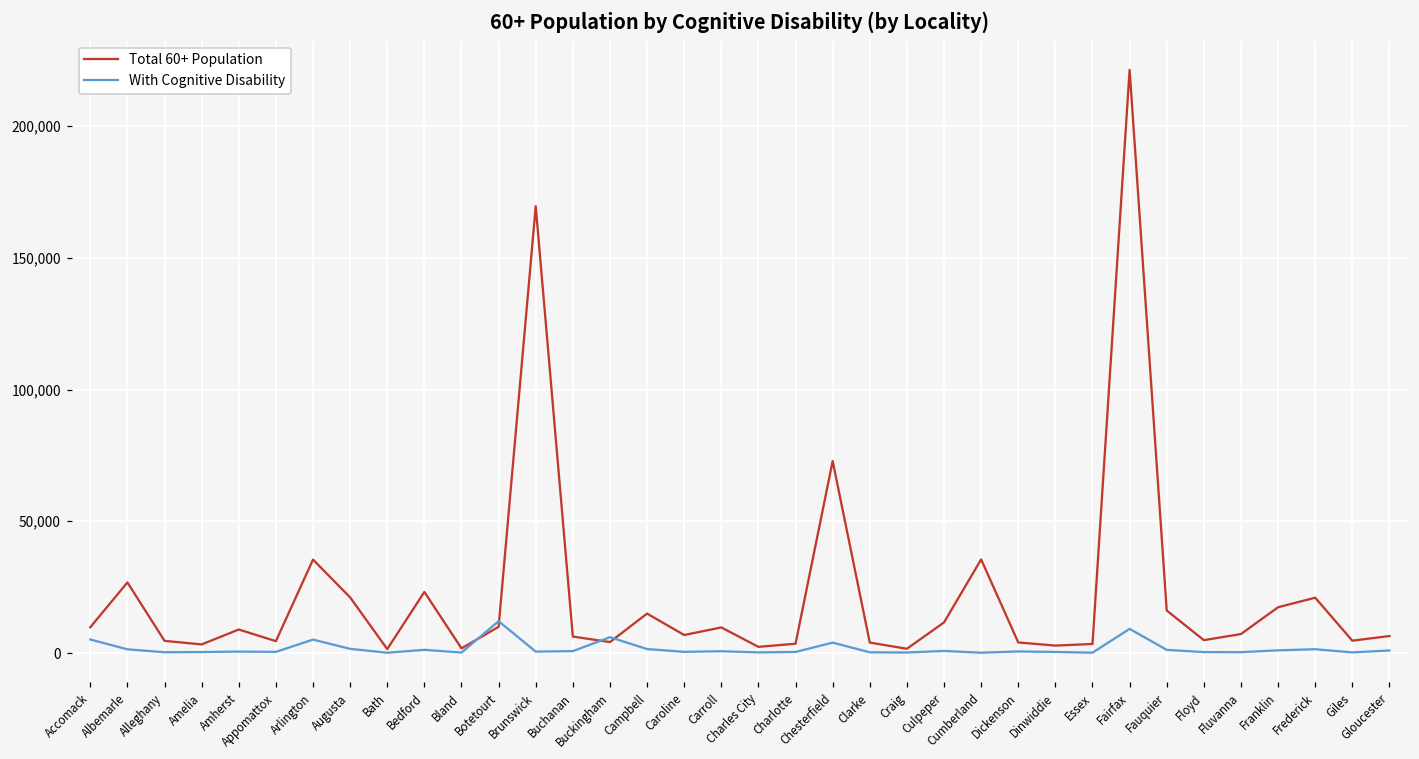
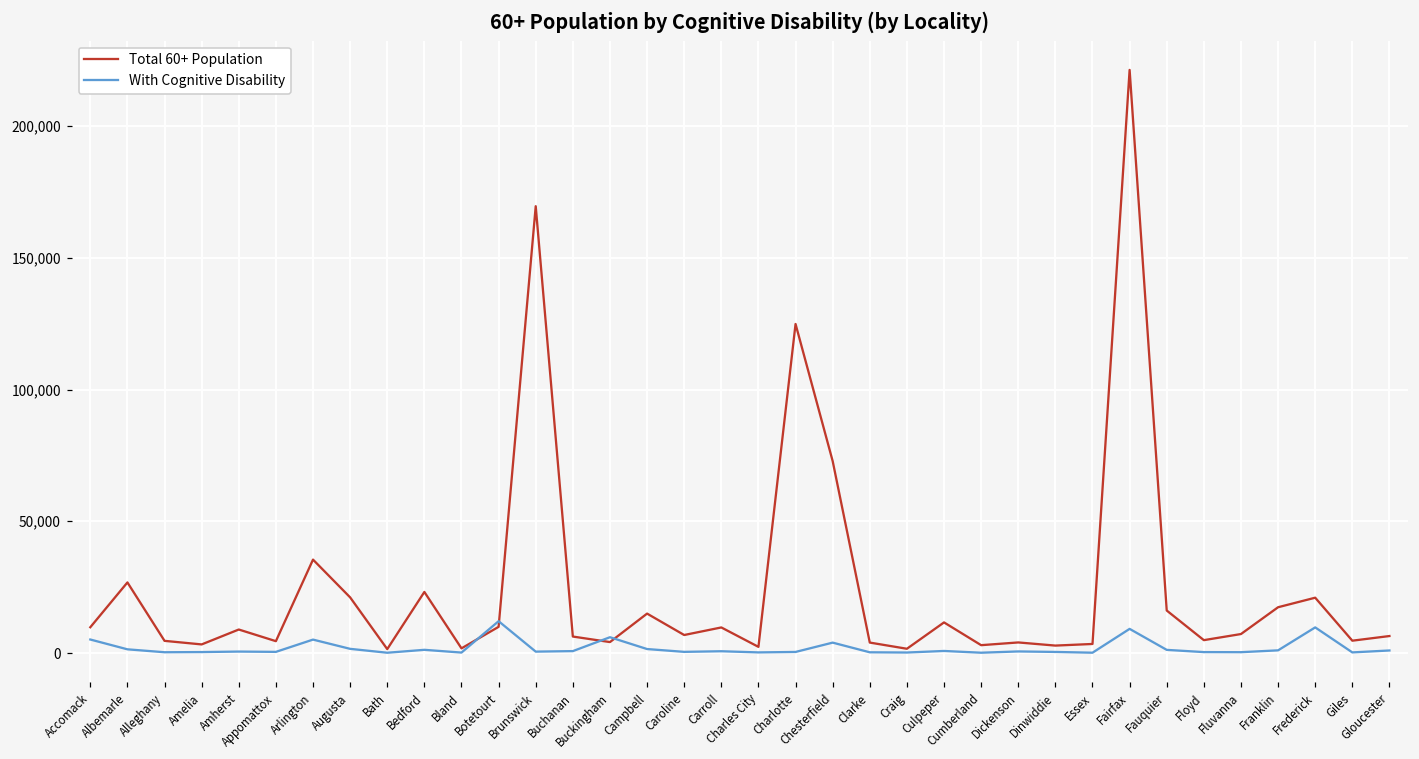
  {
    "Total 60+ Population": {
      "Accomack": "10,000",
      "Albemarle": "27,000",
      "Alleghany": "5,000",
      "Amelia": "3,000",
      "Amherst": "9,000",
      "Appomattox": "4,000",
      "Arlington": "35,000",
      "Augusta": "21,000",
      "Bath": "1,000",
      "Bedford": "23,000",
      "Bland": "2,000",
      "Botetourt": "10,000",
      "Brunswick": "170,000",
      "Buchanan": "6,000",
      "Buckingham": "4,000",
      "Campbell": "15,000",
      "Caroline": "7,000",
      "Carroll": "10,000",
      "Charles City": "2,000",
-     "Charlotte": "4,000",
+     "Charlotte": "125,000",
      "Chesterfield": "73,000",
      "Clarke": "4,000",
      "Craig": "2,000",
      "Culpeper": "12,000",
-     "Cumberland": "36,000",
+     "Cumberland": "3,000",
      "Dickenson": "4,000",
      "Dinwiddie": "3,000",
      "Essex": "3,000",
      "Fairfax": "221,000",
      "Fauquier": "16,000",
      "Floyd": "5,000",
      "Fluvanna": "7,000",
      "Franklin": "17,000",
      "Frederick": "21,000",
      "Giles": "5,000",
      "Gloucester": "6,000"
    },
    "With Cognitive Disability": {
      "Accomack": "5,000",
      "Albemarle": "1,000",
      "Alleghany": "0",
      "Amelia": "0",
      "Amherst": "1,000",
      "Appomattox": "0",
      "Arlington": "5,000",
      "Augusta": "2,000",
      "Bath": "0",
      "Bedford": "1,000",
      "Bland": "0",
      "Botetourt": "12,000",
      "Brunswick": "1,000",
      "Buchanan": "1,000",
      "Buckingham": "6,000",
      "Campbell": "2,000",
      "Caroline": "0",
      "Carroll": "1,000",
      "Charles City": "0",
      "Charlotte": "0",
      "Chesterfield": "4,000",
      "Clarke": "0",
      "Craig": "0",
      "Culpeper": "1,000",
      "Cumberland": "0",
      "Dickenson": "1,000",
      "Dinwiddie": "0",
      "Essex": "0",
      "Fairfax": "9,000",
      "Fauquier": "1,000",
      "Floyd": "0",
      "Fluvanna": "0",
      "Franklin": "1,000",
-     "Frederick": "1,000",
+     "Frederick": "10,000",
      "Giles": "0",
      "Gloucester": "1,000"
    }
  }
